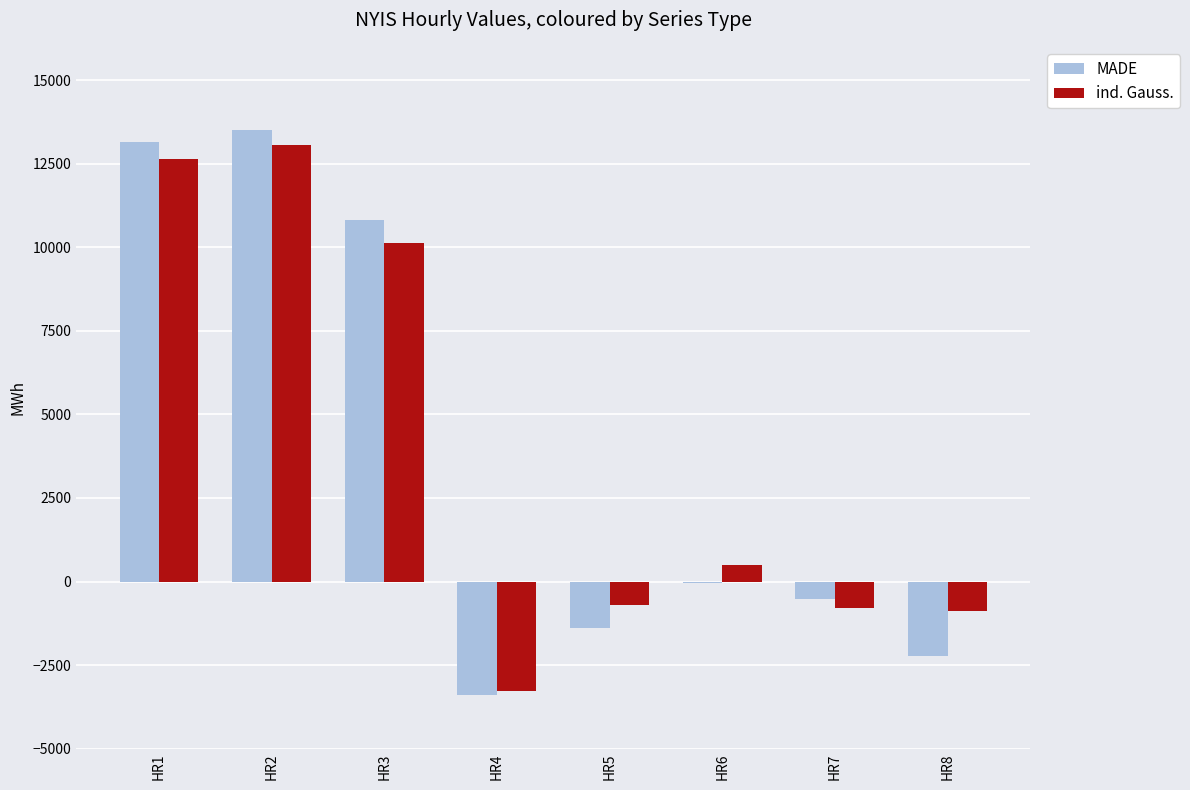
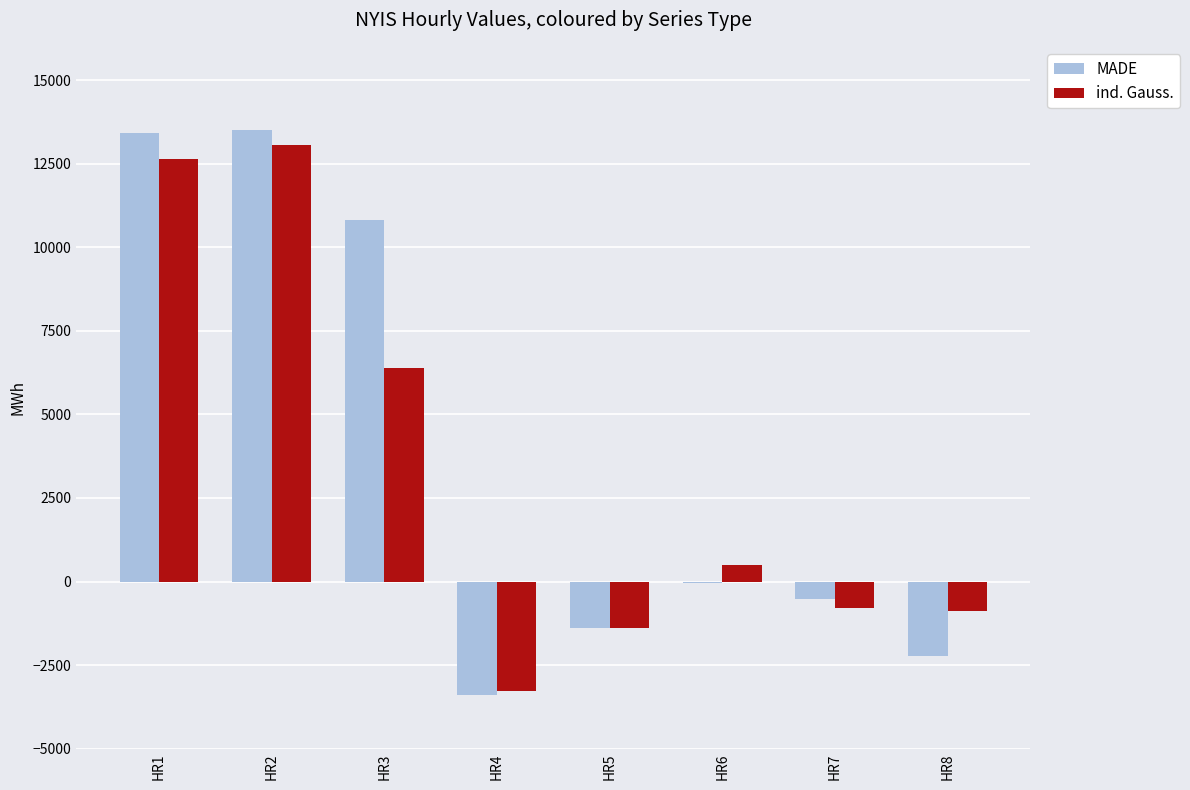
  {
    "MADE": {
-     "HR1": 13200,
+     "HR1": 13400,
      "HR2": 13500,
      "HR3": 10800,
      "HR4": -3400,
      "HR5": -1400,
      "HR7": -500,
      "HR8": -2200
    },
    "ind. Gauss.": {
      "HR1": 12600,
      "HR2": 13100,
-     "HR3": 10100,
+     "HR3": 6400,
      "HR4": -3300,
-     "HR5": -700,
+     "HR5": -1400,
      "HR6": 500,
      "HR7": -800,
      "HR8": -900
    }
  }
